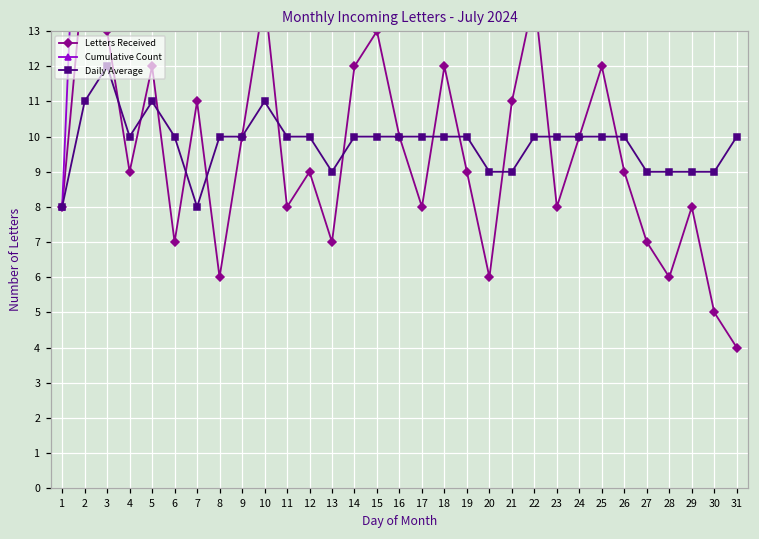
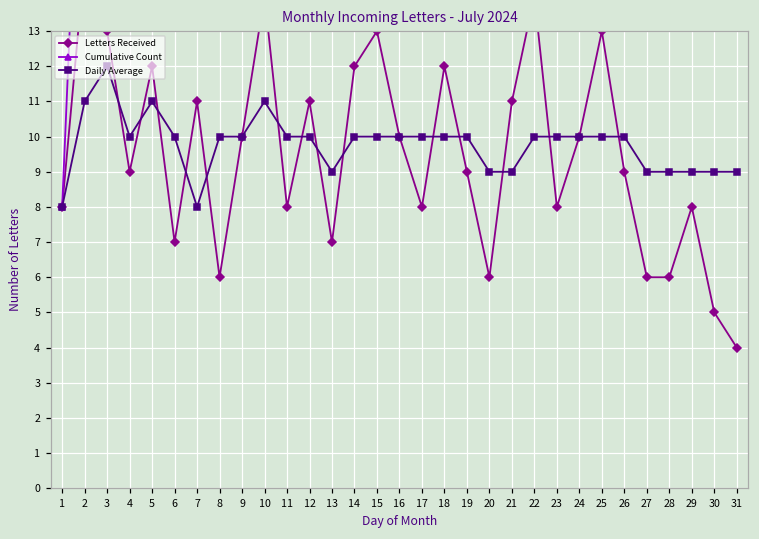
  {
    "Letters Received": {
      "3": 13,
      "4": 9,
      "6": 7,
      "7": 11,
      "8": 6,
      "11": 8,
-     "12": 9,
+     "12": 11,
      "13": 7,
      "14": 12,
      "15": 13,
      "17": 8,
      "18": 12,
      "19": 9,
      "20": 6,
      "21": 11,
      "23": 8,
-     "25": 12,
+     "25": 13,
      "26": 9,
-     "27": 7,
+     "27": 6,
      "28": 6,
      "29": 8,
      "30": 5,
      "31": 4
    },
    "Daily Average": {
      "2": 11,
      "4": 10,
      "5": 11,
      "6": 10,
      "7": 8,
      "8": 10,
      "10": 11,
      "11": 10,
      "12": 10,
      "13": 9,
      "14": 10,
      "15": 10,
      "17": 10,
      "18": 10,
      "19": 10,
      "20": 9,
      "21": 9,
      "22": 10,
      "23": 10,
      "25": 10,
      "26": 10,
      "27": 9,
      "28": 9,
      "29": 9,
      "30": 9,
-     "31": 10
+     "31": 9
    }
  }
